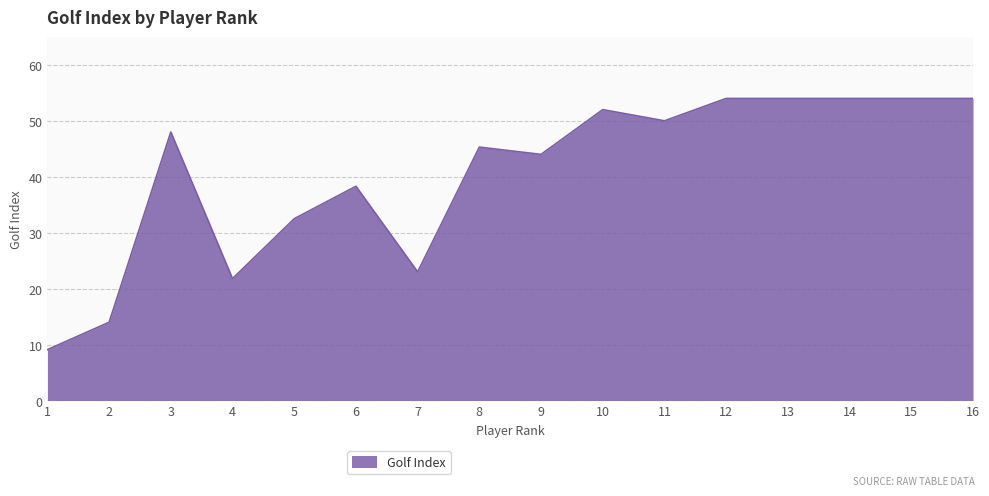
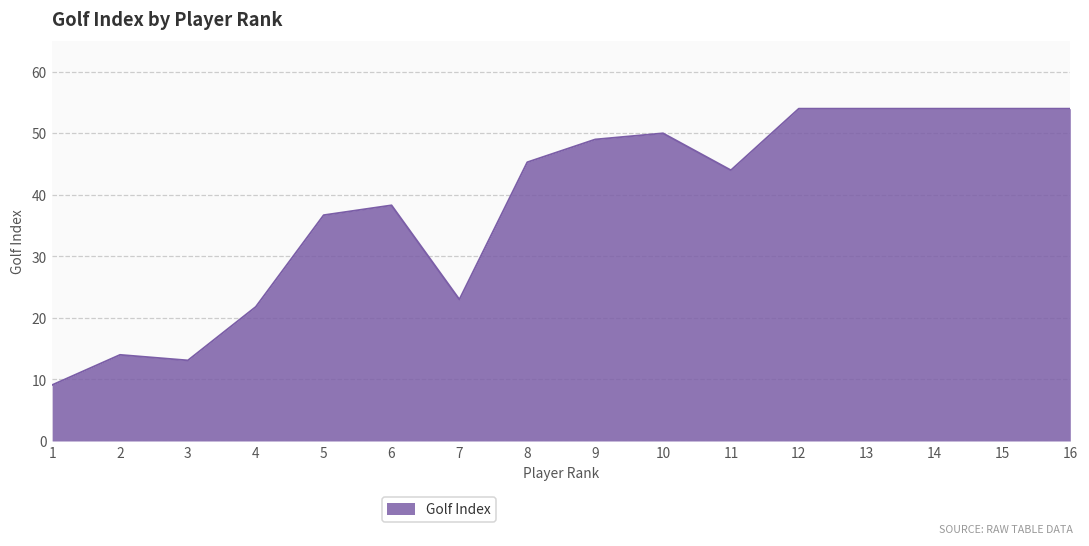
  {
    "1": 9,
    "2": 14,
-   "3": 48,
+   "3": 13,
    "4": 22,
-   "5": 33,
+   "5": 37,
    "6": 38,
    "7": 23,
    "8": 45,
-   "9": 44,
-   "10": 52,
-   "11": 50,
+   "9": 49,
+   "10": 50,
+   "11": 44,
    "12": 54,
    "13": 54,
    "14": 54,
    "15": 54,
    "16": 54
  }
